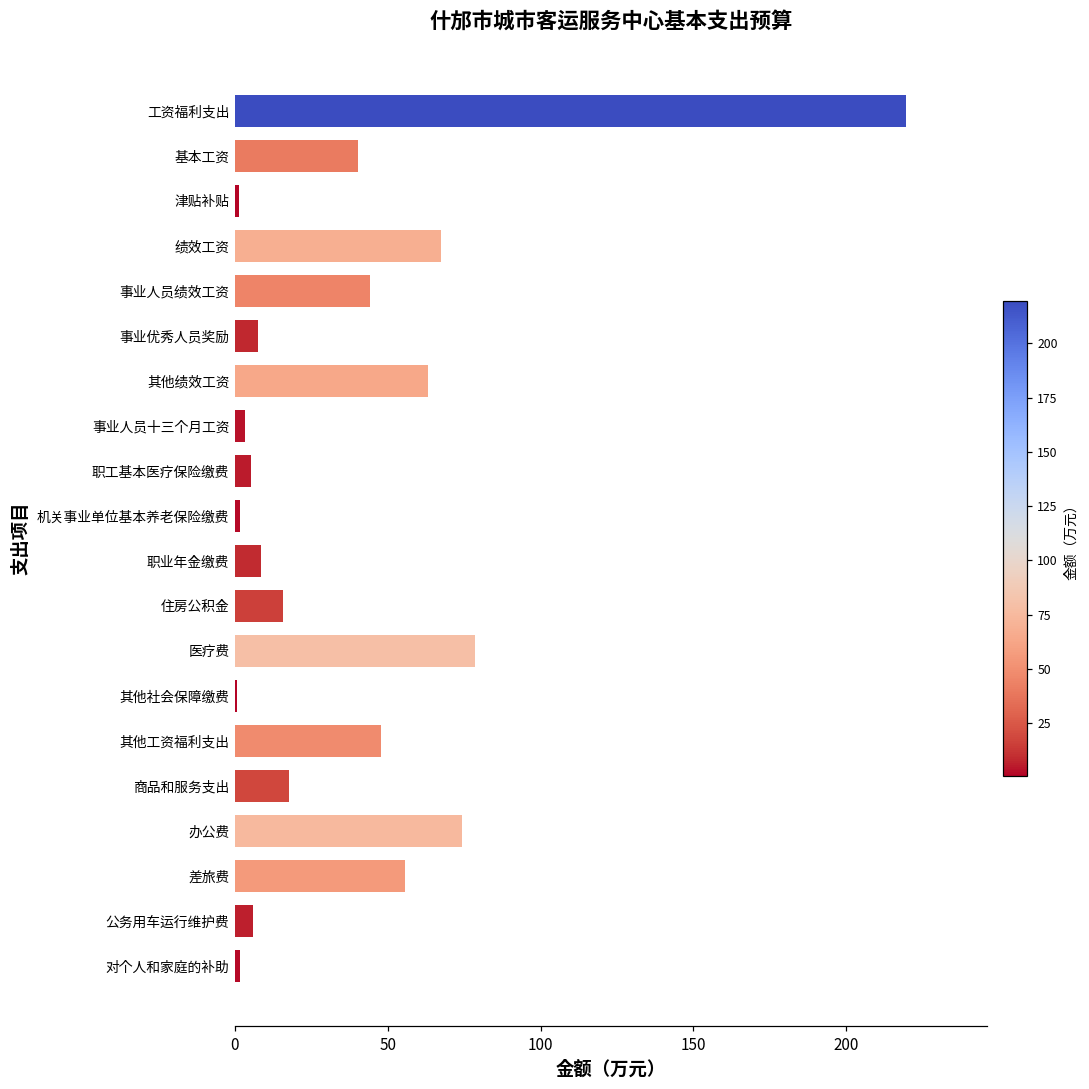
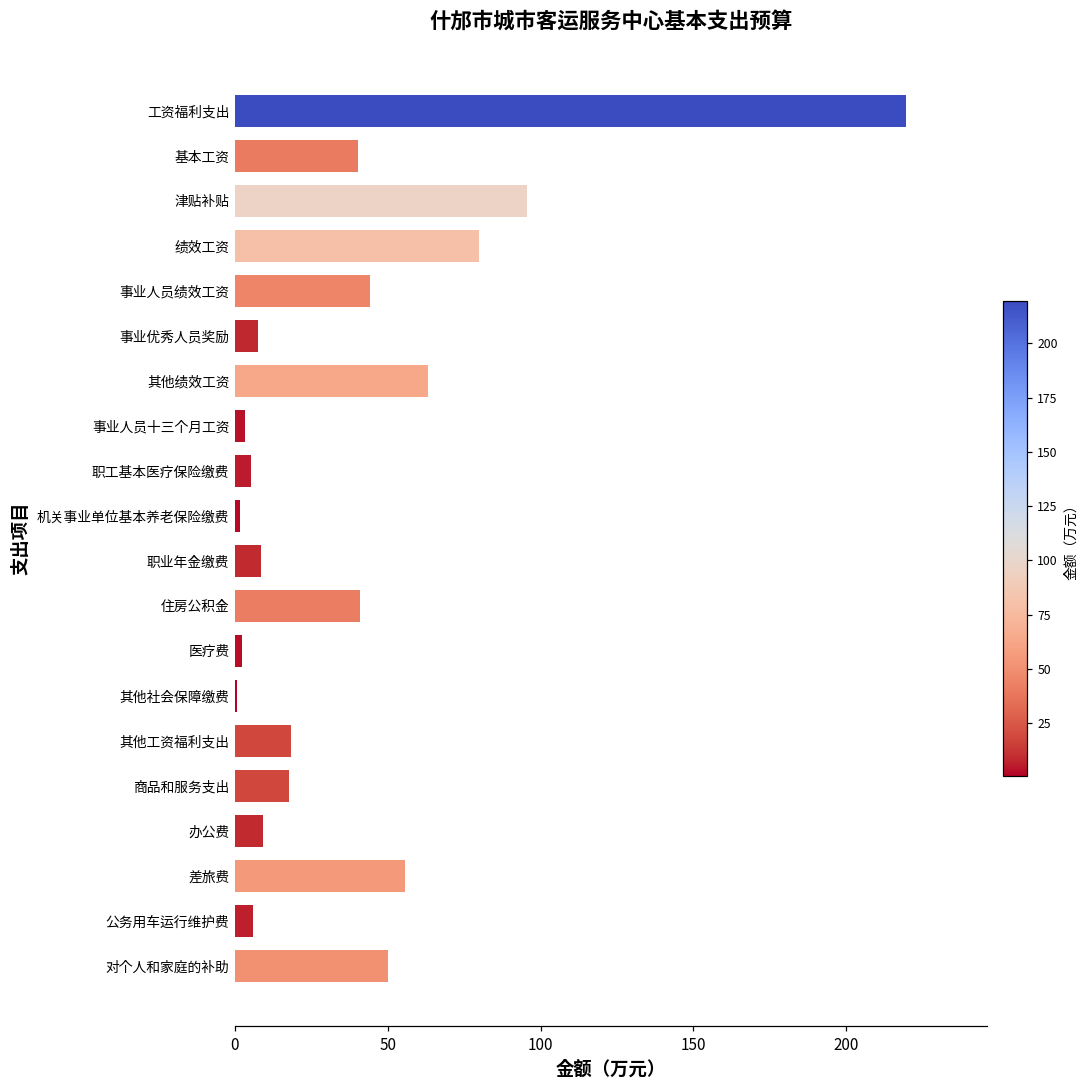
  {
    "工资福利支出": 220,
    "基本工资": 40,
-   "津贴补贴": 1,
-   "绩效工资": 68,
+   "津贴补贴": 96,
+   "绩效工资": 80,
    "事业人员绩效工资": 44,
    "事业优秀人员奖励": 7,
    "其他绩效工资": 63,
    "事业人员十三个月工资": 3,
    "职工基本医疗保险缴费": 5,
    "机关事业单位基本养老保险缴费": 2,
    "职业年金缴费": 9,
-   "住房公积金": 16,
-   "医疗费": 79,
-   "其他工资福利支出": 48,
+   "住房公积金": 41,
+   "医疗费": 2,
+   "其他工资福利支出": 18,
    "商品和服务支出": 18,
-   "办公费": 74,
+   "办公费": 9,
    "差旅费": 56,
    "公务用车运行维护费": 6,
-   "对个人和家庭的补助": 2
+   "对个人和家庭的补助": 50
  }
